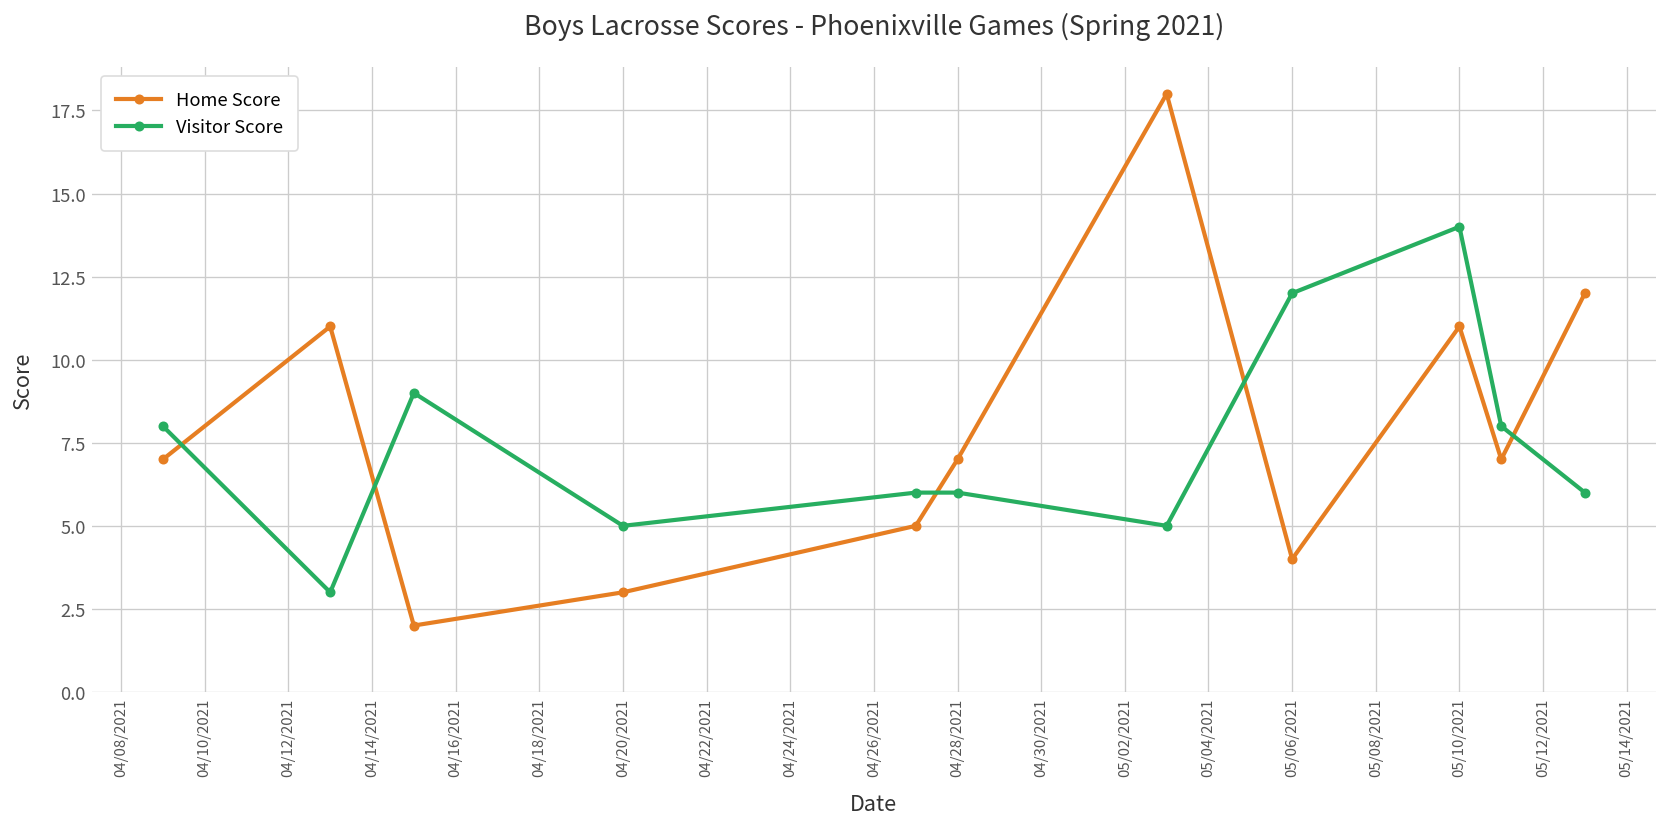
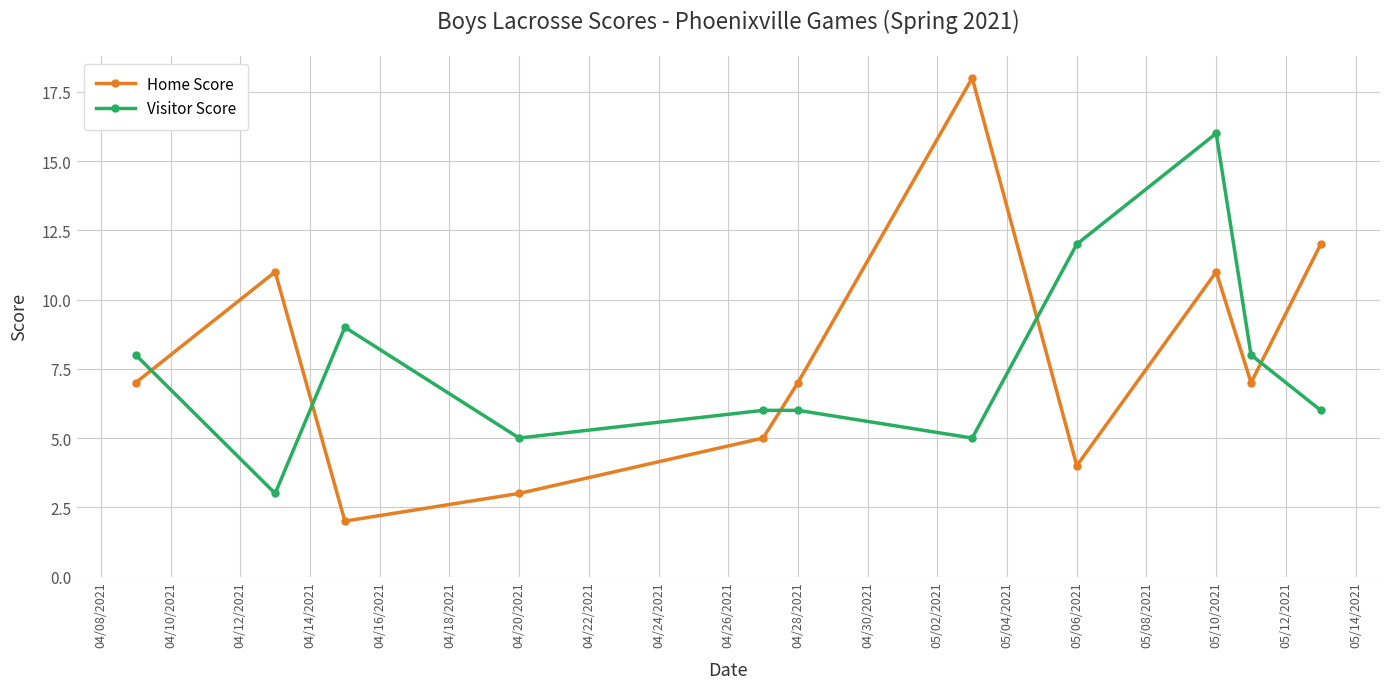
  {
    "Home Score": {
      "04/20/2021": 3,
      "04/28/2021": 7,
      "05/06/2021": 4,
      "05/10/2021": 11
    },
    "Visitor Score": {
      "04/20/2021": 5,
      "04/28/2021": 6,
      "05/06/2021": 12,
-     "05/10/2021": 14
+     "05/10/2021": 16
    }
  }
